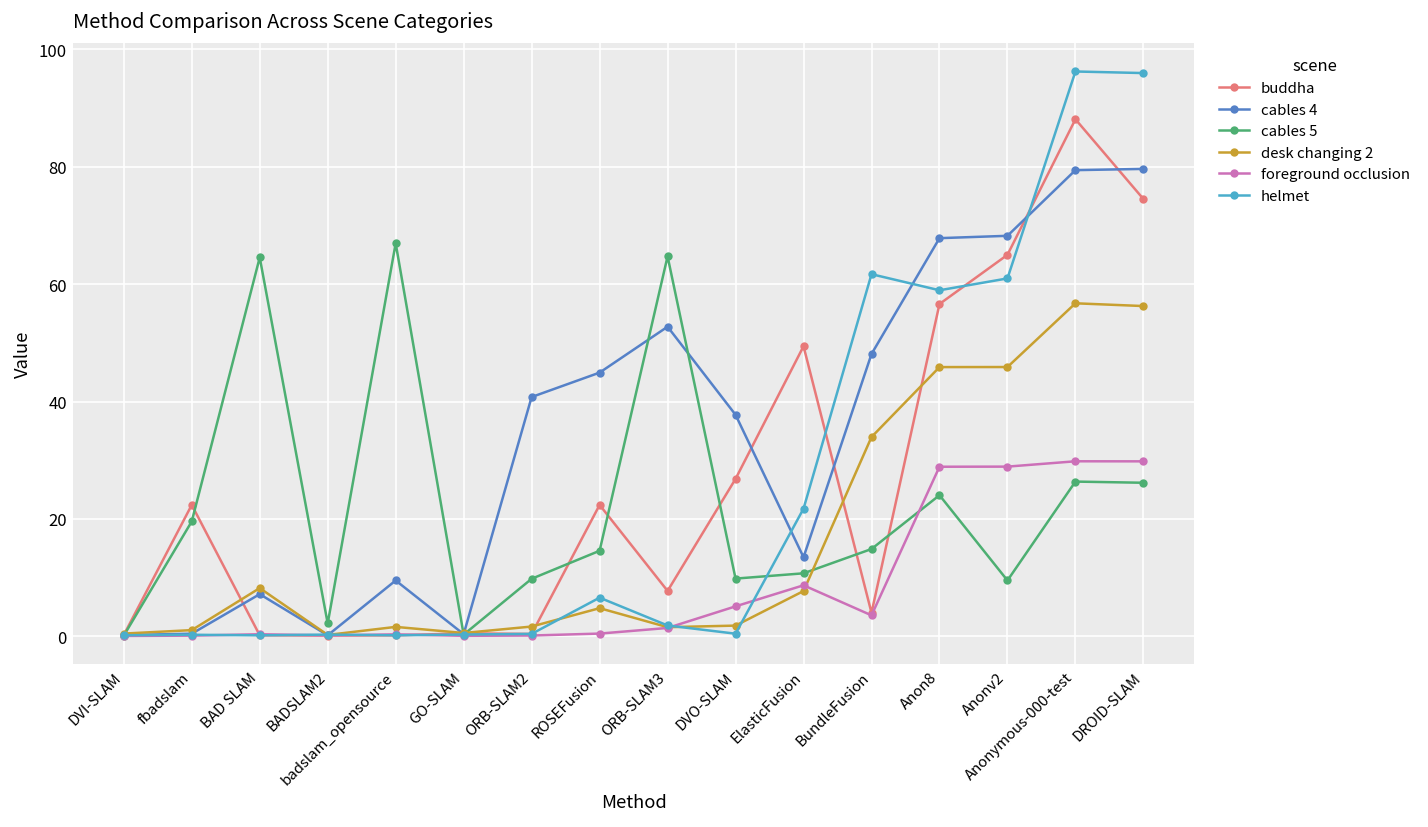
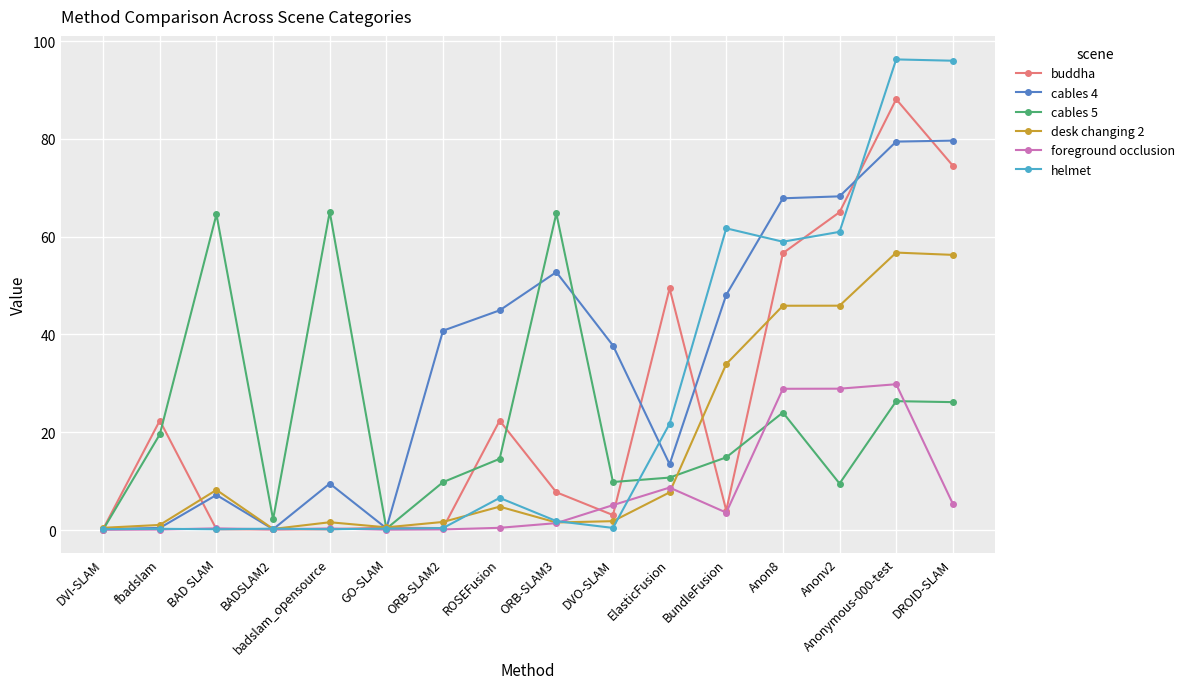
  {
    "buddha": {
      "fbadslam": 22,
      "ROSEFusion": 22,
      "ORB-SLAM3": 8,
-     "DVO-SLAM": 27,
+     "DVO-SLAM": 3,
      "ElasticFusion": 49,
      "Anon8": 57,
      "Anonv2": 65,
      "Anonymous-000-test": 88,
      "DROID-SLAM": 75
    },
    "cables 5": {
      "fbadslam": 20,
      "BAD SLAM": 65,
      "BADSLAM2": 2,
-     "badslam_opensource": 67,
+     "badslam_opensource": 65,
      "ORB-SLAM2": 10,
      "ROSEFusion": 15,
      "ORB-SLAM3": 65,
      "DVO-SLAM": 10,
      "ElasticFusion": 11,
      "BundleFusion": 15,
      "Anon8": 24,
      "Anonv2": 10,
      "Anonymous-000-test": 26,
      "DROID-SLAM": 26
    },
    "desk changing 2": {
      "fbadslam": 1,
      "BAD SLAM": 8,
      "badslam_opensource": 2,
      "ORB-SLAM2": 2,
      "ROSEFusion": 5,
      "DVO-SLAM": 2,
      "ElasticFusion": 8,
      "BundleFusion": 34,
      "Anon8": 46,
      "Anonv2": 46,
      "Anonymous-000-test": 57,
      "DROID-SLAM": 56
    },
    "foreground occlusion": {
      "ROSEFusion": 0,
      "DVO-SLAM": 5,
      "ElasticFusion": 9,
      "Anon8": 29,
      "Anonv2": 29,
      "Anonymous-000-test": 30,
-     "DROID-SLAM": 30
+     "DROID-SLAM": 5
    }
  }
